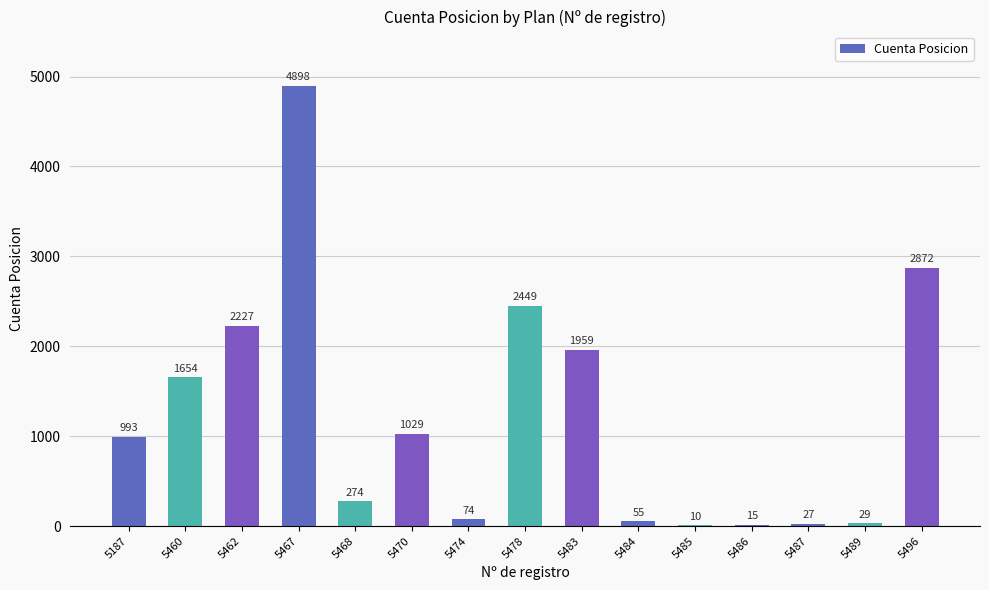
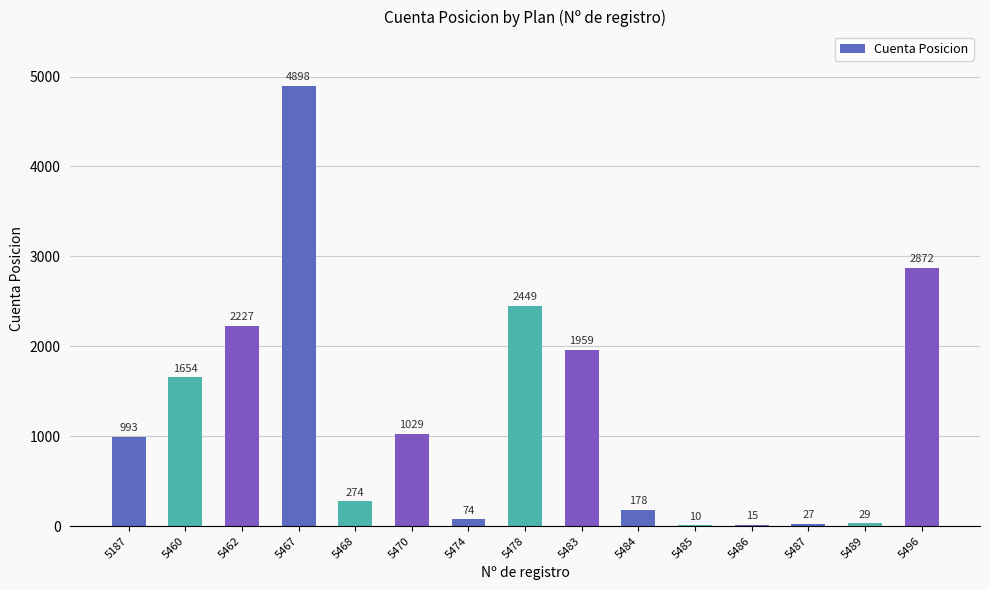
  {
    "5187": 993,
    "5460": 1654,
    "5462": 2227,
    "5467": 4898,
    "5468": 274,
    "5470": 1029,
    "5474": 74,
    "5478": 2449,
    "5483": 1959,
-   "5484": 55,
+   "5484": 178,
    "5485": 10,
    "5486": 15,
    "5487": 27,
    "5489": 29,
    "5496": 2872
  }
